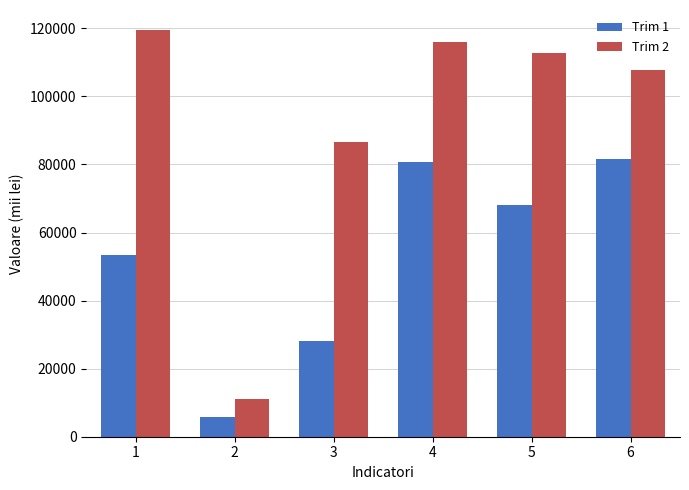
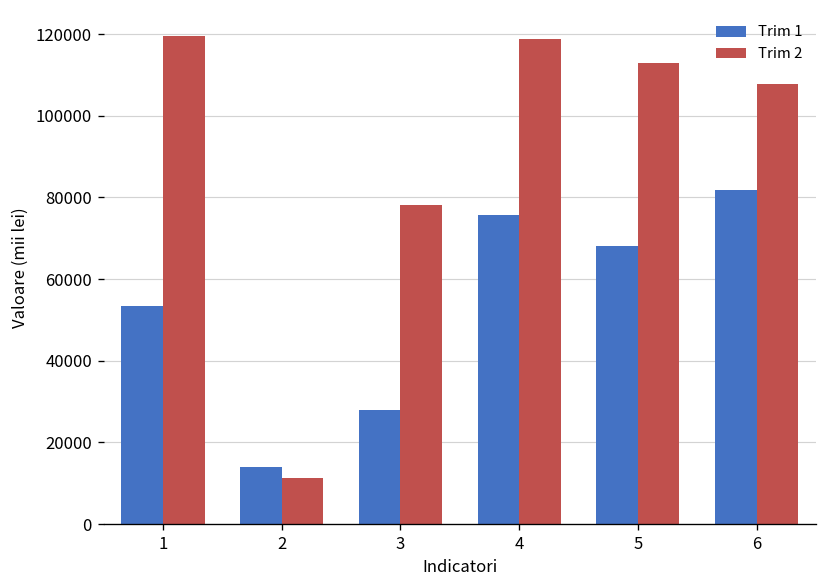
  {
    "Trim 1": {
      "1": 53000,
-     "2": 6000,
+     "2": 14000,
      "3": 28000,
-     "4": 81000,
+     "4": 76000,
      "5": 68000,
      "6": 82000
    },
    "Trim 2": {
      "1": 119000,
      "2": 11000,
-     "3": 87000,
-     "4": 116000,
+     "3": 78000,
+     "4": 119000,
      "5": 113000,
      "6": 108000
    }
  }
